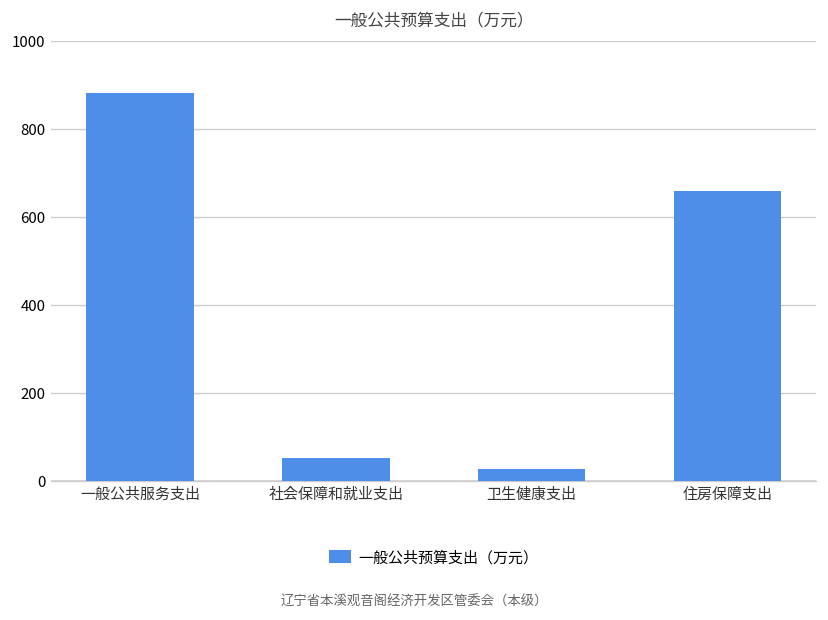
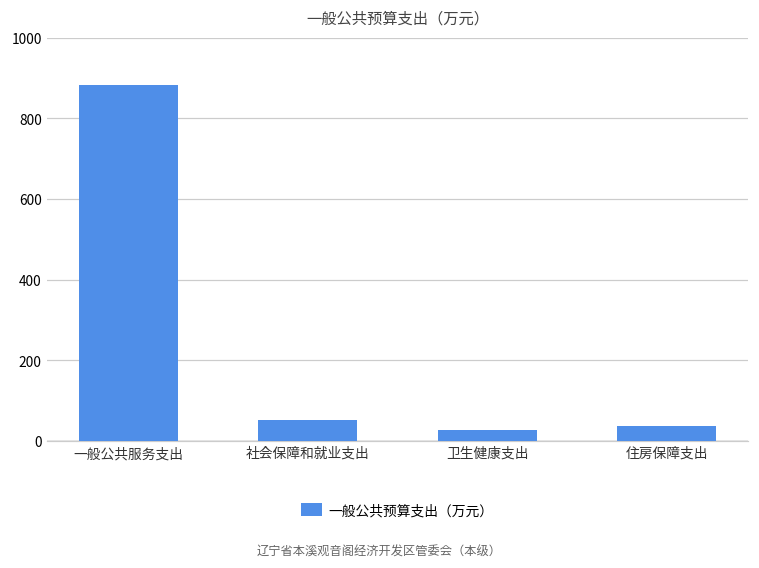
  {
    "一般公共服务支出": 880,
    "社会保障和就业支出": 50,
    "卫生健康支出": 30,
-   "住房保障支出": 660
+   "住房保障支出": 40
  }
